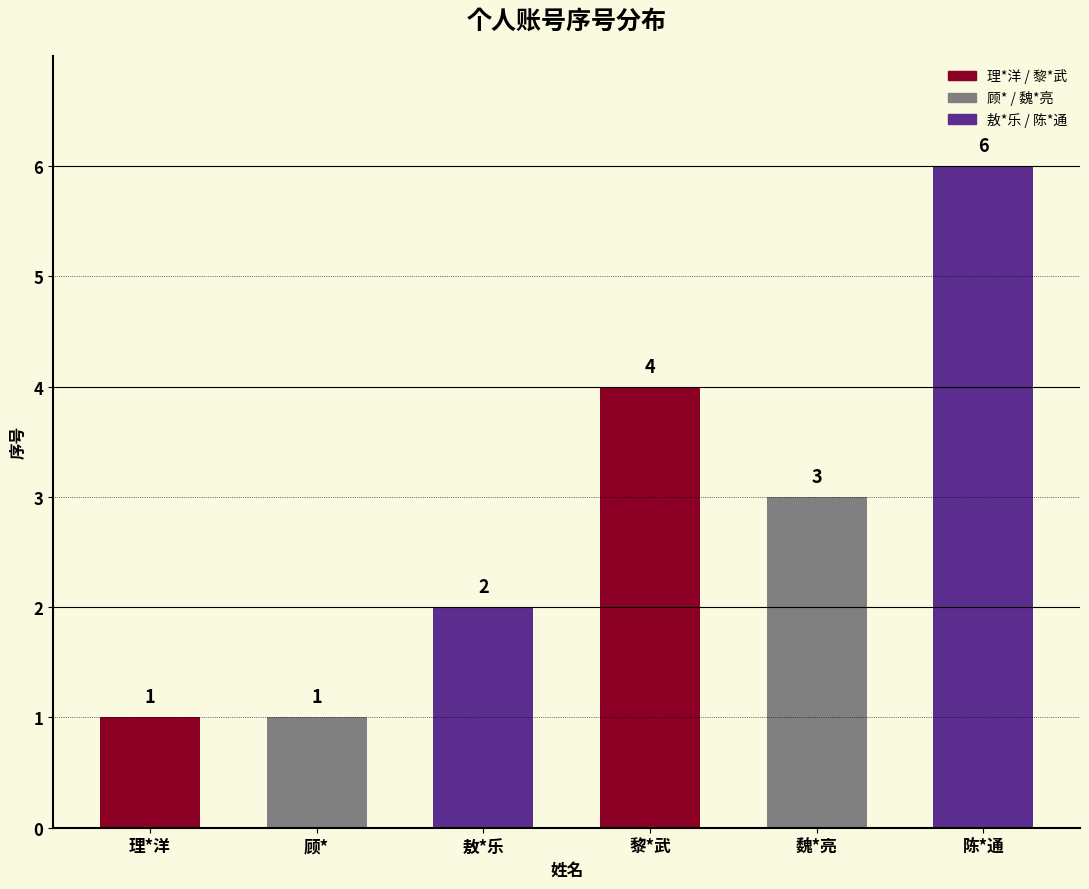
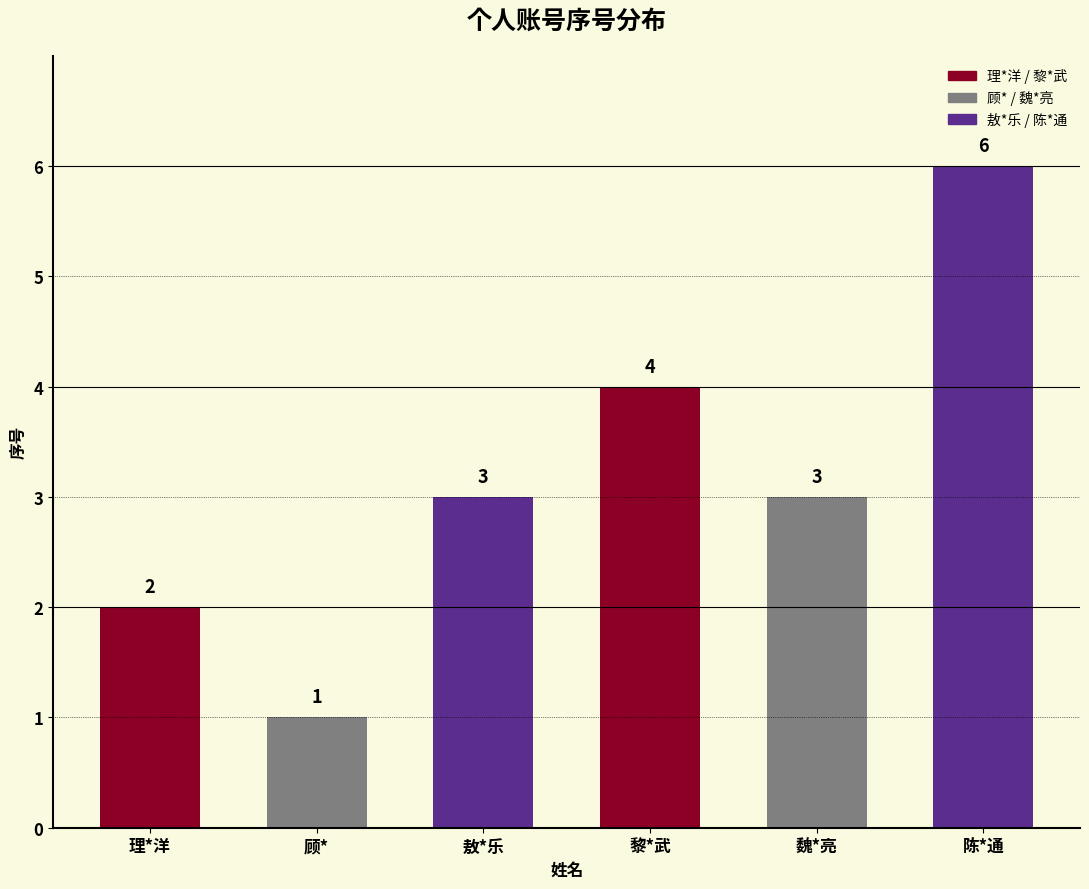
  {
-   "理*洋": 1,
+   "理*洋": 2,
    "顾*": 1,
-   "敖*乐": 2,
+   "敖*乐": 3,
    "黎*武": 4,
    "魏*亮": 3,
    "陈*通": 6
  }
